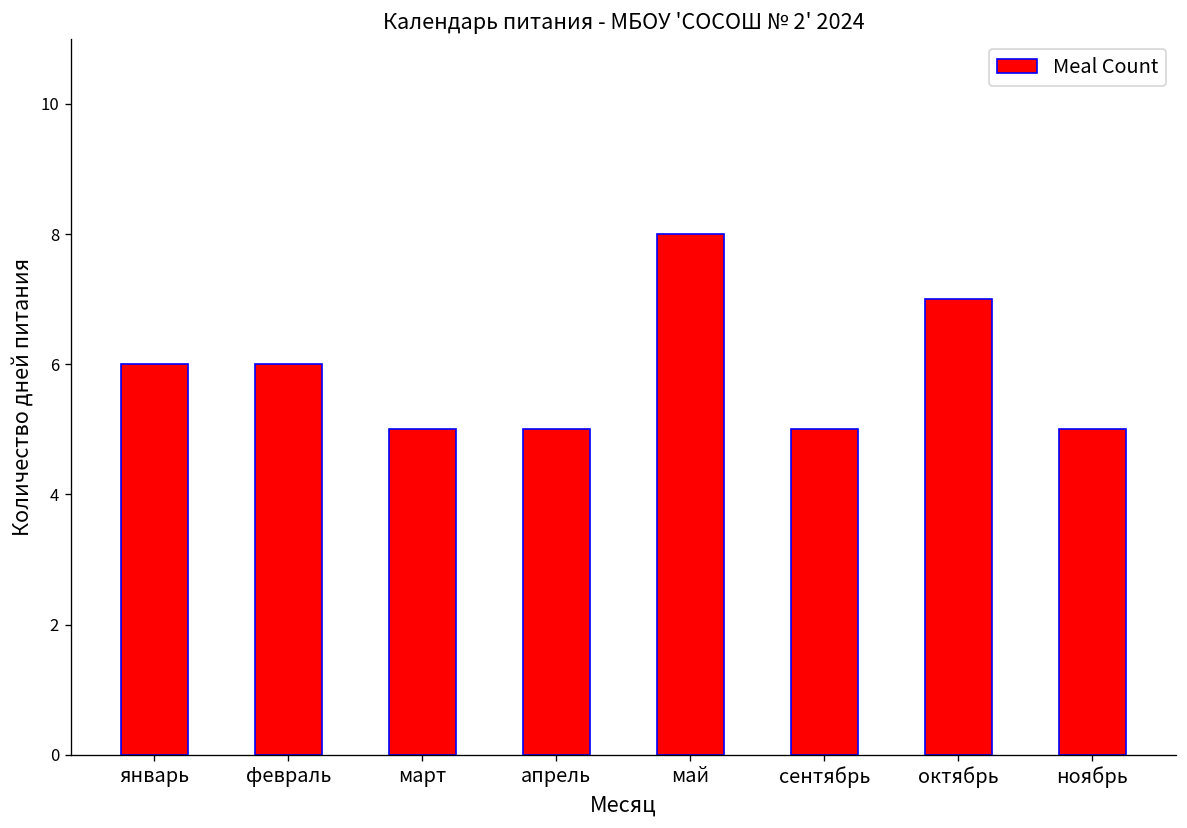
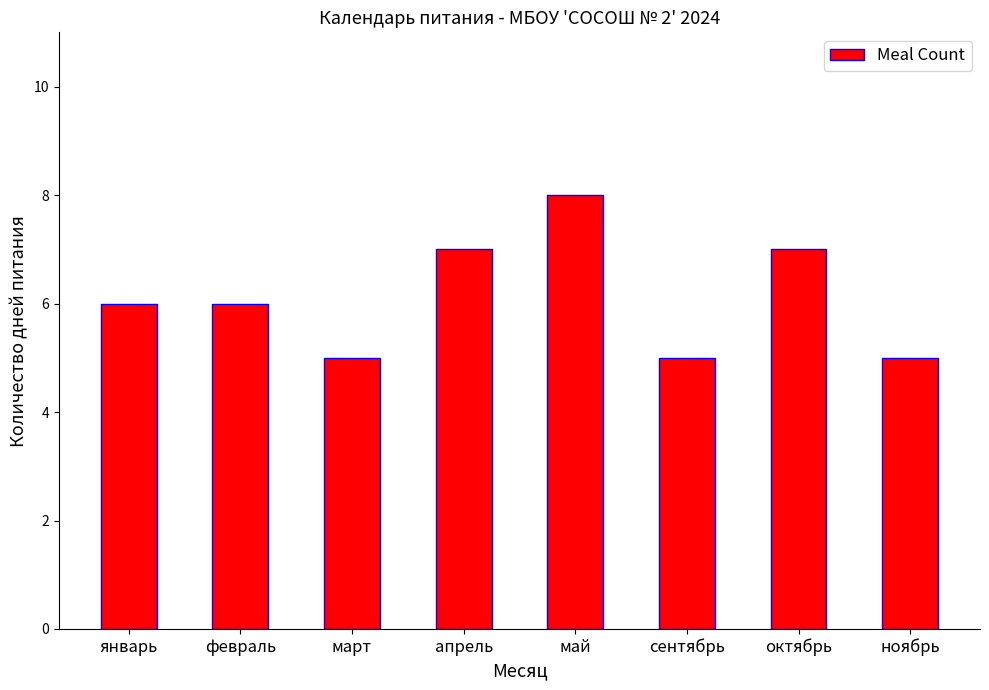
  {
    "январь": 6,
    "февраль": 6,
    "март": 5,
-   "апрель": 5,
+   "апрель": 7,
    "май": 8,
    "сентябрь": 5,
    "октябрь": 7,
    "ноябрь": 5
  }
